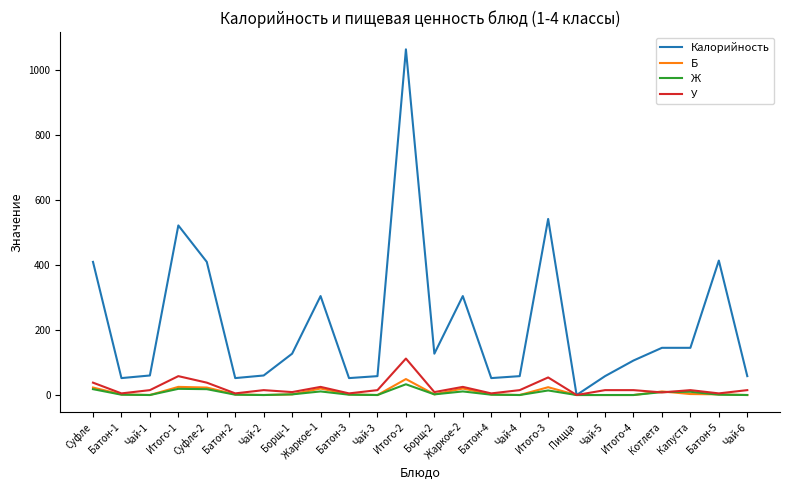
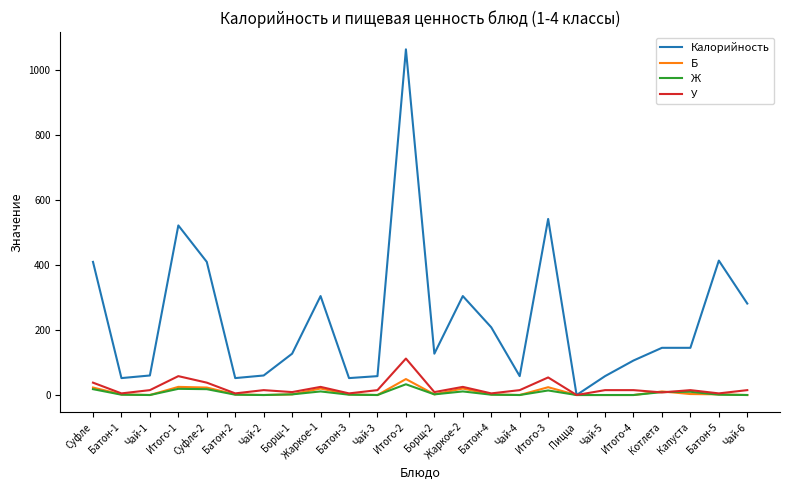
  {
    "Калорийность": {
      "Суфле": 410,
      "Батон-1": 50,
      "Чай-1": 60,
      "Итого-1": 520,
      "Суфле-2": 410,
      "Батон-2": 50,
      "Чай-2": 60,
      "Борщ-1": 130,
      "Жаркое-1": 300,
      "Батон-3": 50,
      "Чай-3": 60,
      "Итого-2": 1060,
      "Борщ-2": 130,
      "Жаркое-2": 300,
-     "Батон-4": 50,
+     "Батон-4": 210,
      "Чай-4": 60,
      "Итого-3": 540,
      "Чай-5": 60,
      "Итого-4": 110,
      "Котлета": 150,
      "Капуста": 150,
      "Батон-5": 410,
-     "Чай-6": 60
+     "Чай-6": 280
    },
    "Б": {
      "Итого-2": 50,
      "Итого-3": 20
    },
    "Ж": {
      "Жаркое-1": 10,
      "Итого-2": 30,
      "Жаркое-2": 10,
      "Итого-3": 10
    },
    "У": {
      "Суфле": 40,
      "Чай-1": 20,
      "Итого-1": 60,
      "Суфле-2": 40,
      "Чай-2": 20,
      "Чай-3": 20,
      "Итого-2": 110,
      "Чай-4": 20,
      "Итого-3": 50,
      "Чай-5": 20,
      "Итого-4": 20,
      "Чай-6": 20
    }
  }
